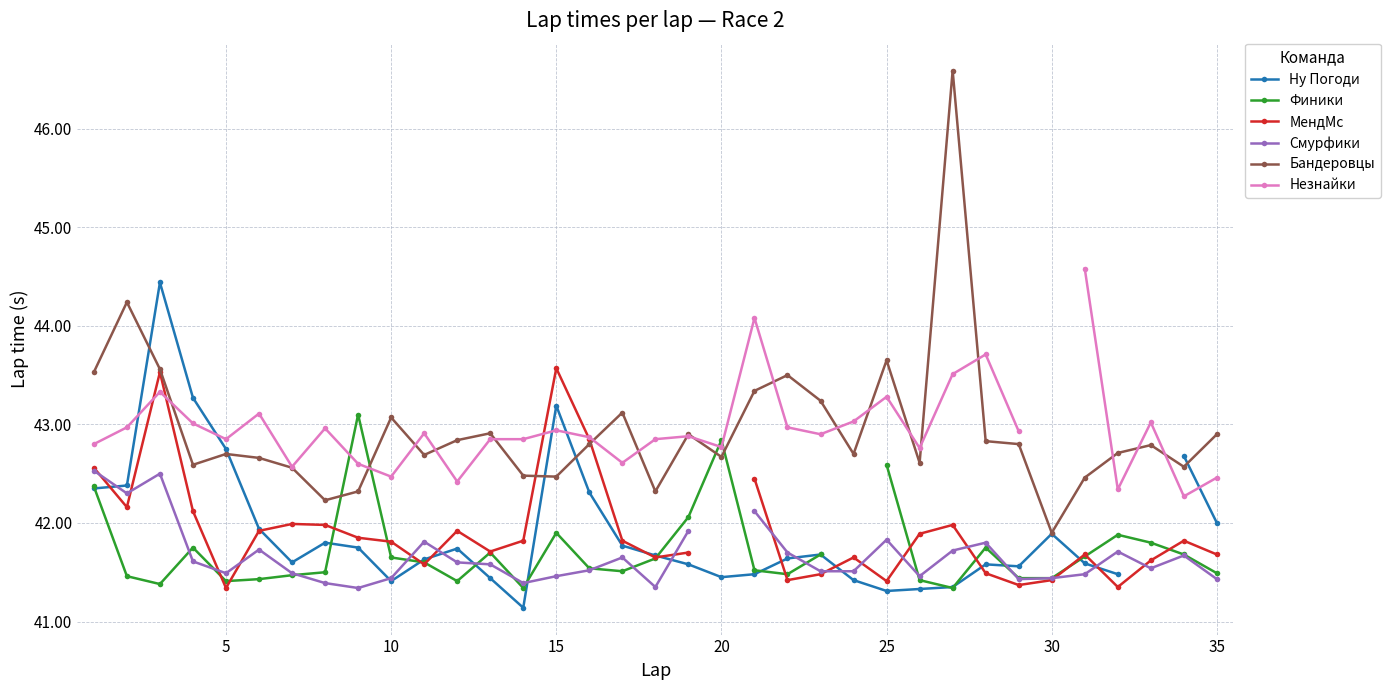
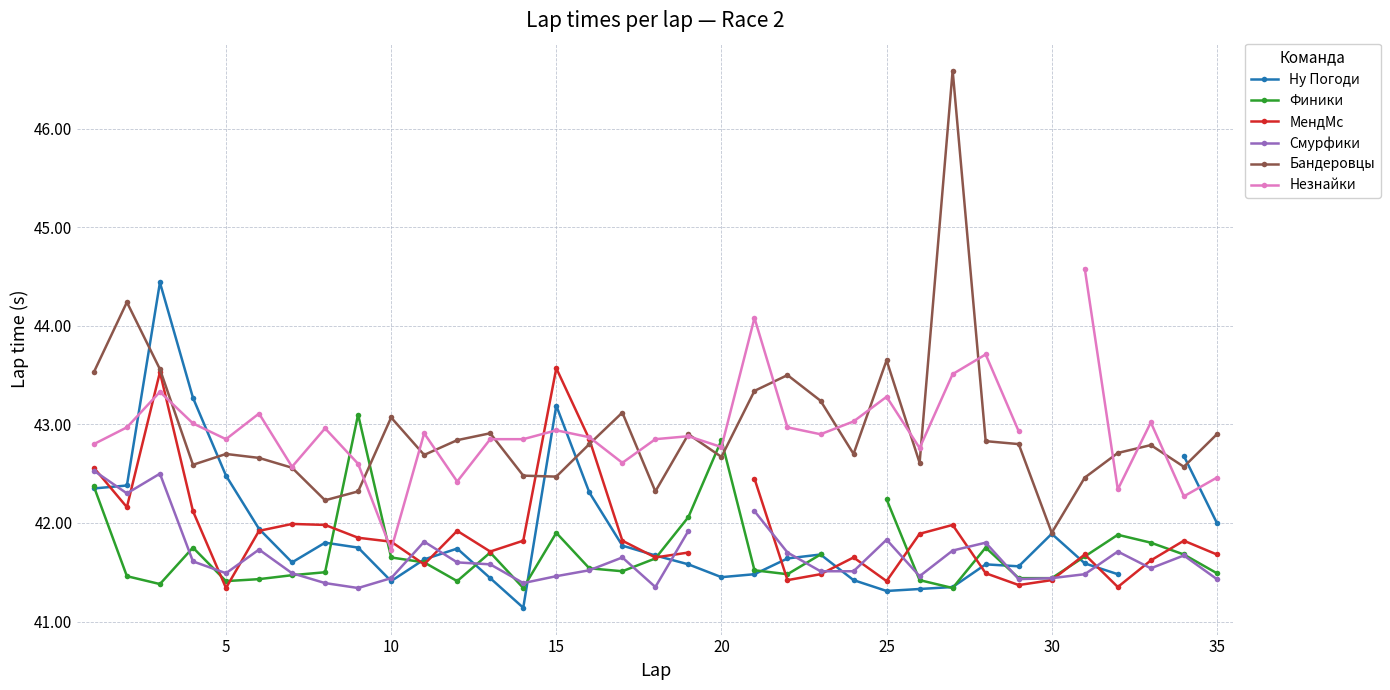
  {
    "Ну Погоди": {
-     "5": 42.8,
+     "5": 42.5,
      "10": 41.4,
      "15": 43.2,
      "20": 41.5,
      "25": 41.3,
      "35": 42.0
    },
    "Финики": {
      "5": 41.4,
      "10": 41.7,
      "15": 41.9,
      "20": 42.8,
-     "25": 42.6,
+     "25": 42.2,
      "35": 41.5
    },
    "МендМс": {
      "5": 41.3,
      "10": 41.8,
      "15": 43.6,
      "25": 41.4,
      "35": 41.7
    },
    "Смурфики": {
      "5": 41.5,
      "10": 41.4,
      "15": 41.5,
      "25": 41.8,
      "35": 41.4
    },
    "Бандеровцы": {
      "5": 42.7,
      "10": 43.1,
      "15": 42.5,
      "20": 42.7,
      "25": 43.7,
      "35": 42.9
    },
    "Незнайки": {
      "5": 42.9,
-     "10": 42.5,
+     "10": 41.7,
      "15": 42.9,
      "20": 42.8,
      "25": 43.3,
      "35": 42.5
    }
  }
